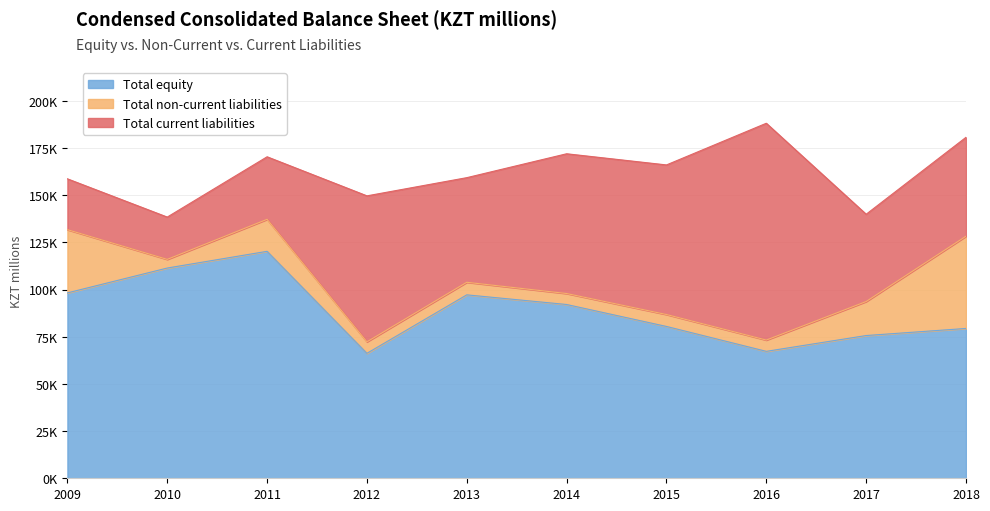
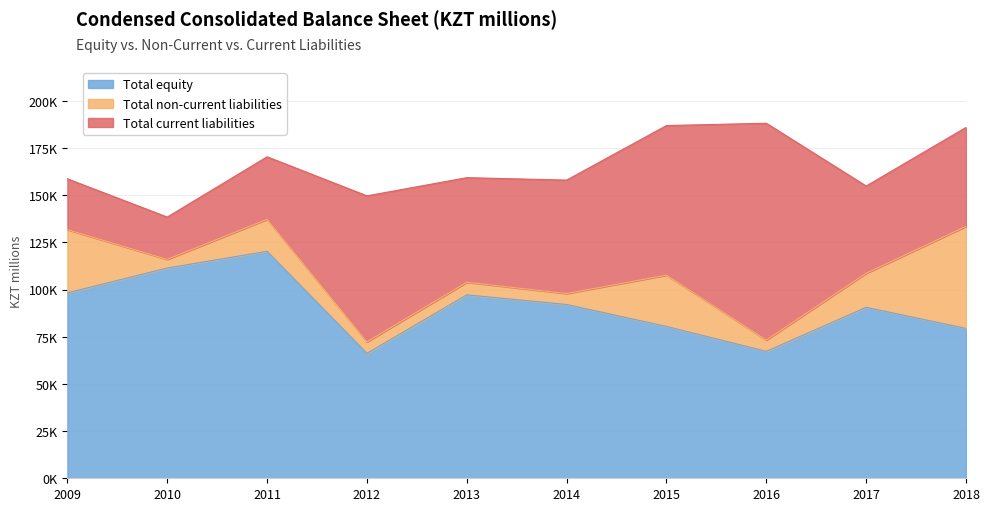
  {
    "Total equity": {
      "2009": 98000,
      "2010": 111000,
      "2011": 120000,
      "2012": 66000,
      "2013": 97000,
      "2014": 92000,
      "2015": 80000,
      "2016": 67000,
-     "2017": 76000,
+     "2017": 91000,
      "2018": 79000
    },
    "Total non-current liabilities": {
      "2009": 33000,
      "2010": 5000,
      "2011": 17000,
      "2012": 6000,
      "2013": 7000,
      "2014": 6000,
-     "2015": 6000,
+     "2015": 27000,
      "2016": 6000,
      "2017": 18000,
-     "2018": 49000
+     "2018": 54000
    },
    "Total current liabilities": {
      "2009": 27000,
      "2010": 22000,
      "2011": 33000,
      "2012": 77000,
      "2013": 55000,
-     "2014": 74000,
+     "2014": 60000,
      "2015": 79000,
      "2016": 115000,
      "2017": 46000,
      "2018": 52000
    }
  }
